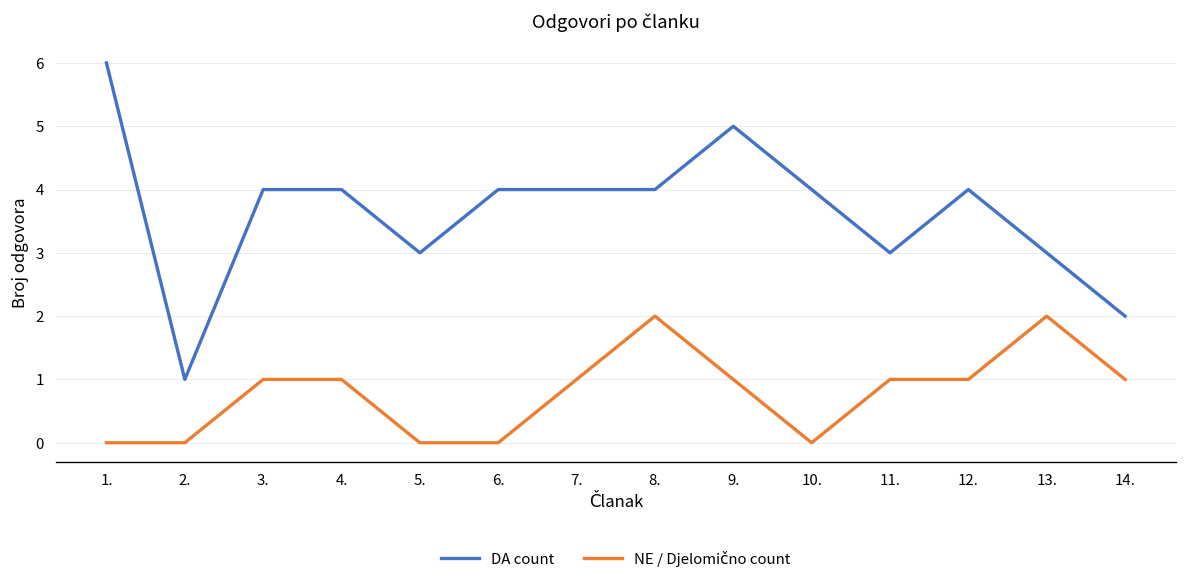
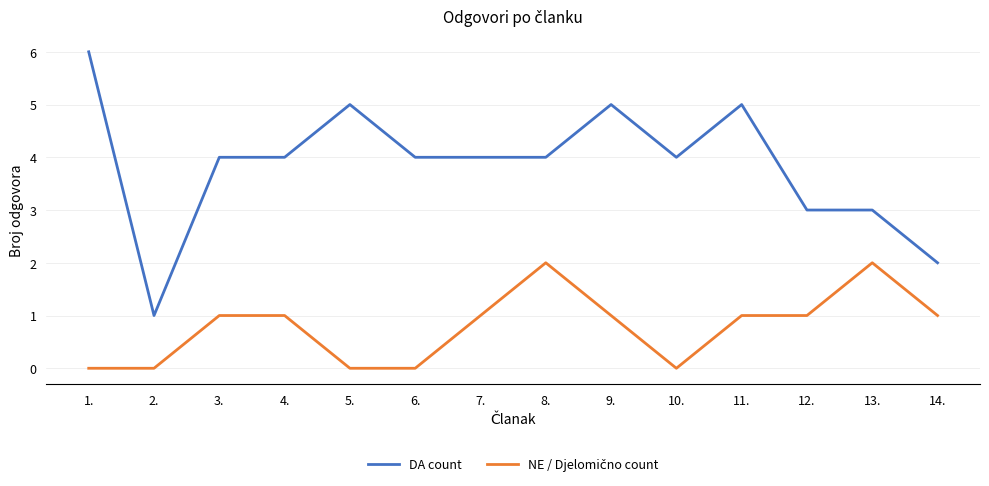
  {
    "DA count": {
      "1.": 6,
      "2.": 1,
      "3.": 4,
      "4.": 4,
-     "5.": 3,
+     "5.": 5,
      "6.": 4,
      "7.": 4,
      "8.": 4,
      "9.": 5,
      "10.": 4,
-     "11.": 3,
-     "12.": 4,
+     "11.": 5,
+     "12.": 3,
      "13.": 3,
      "14.": 2
    },
    "NE / Djelomično count": {
      "1.": 0,
      "2.": 0,
      "3.": 1,
      "4.": 1,
      "5.": 0,
      "6.": 0,
      "7.": 1,
      "8.": 2,
      "9.": 1,
      "10.": 0,
      "11.": 1,
      "12.": 1,
      "13.": 2,
      "14.": 1
    }
  }
